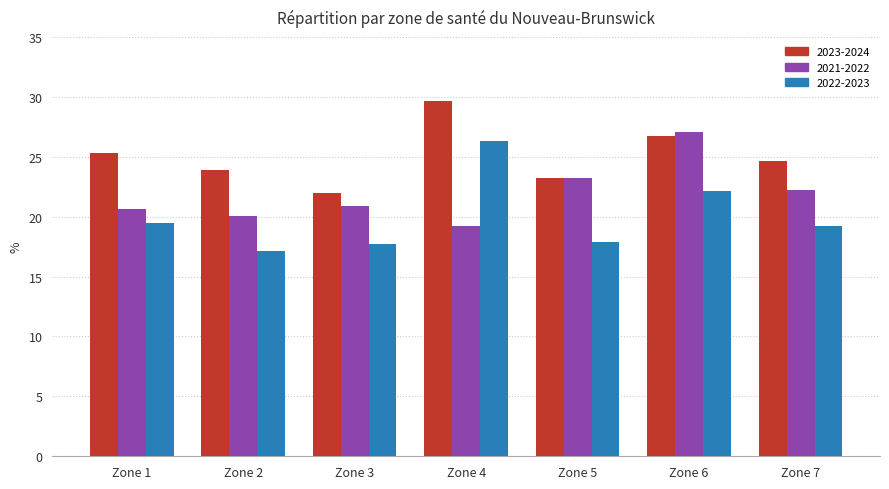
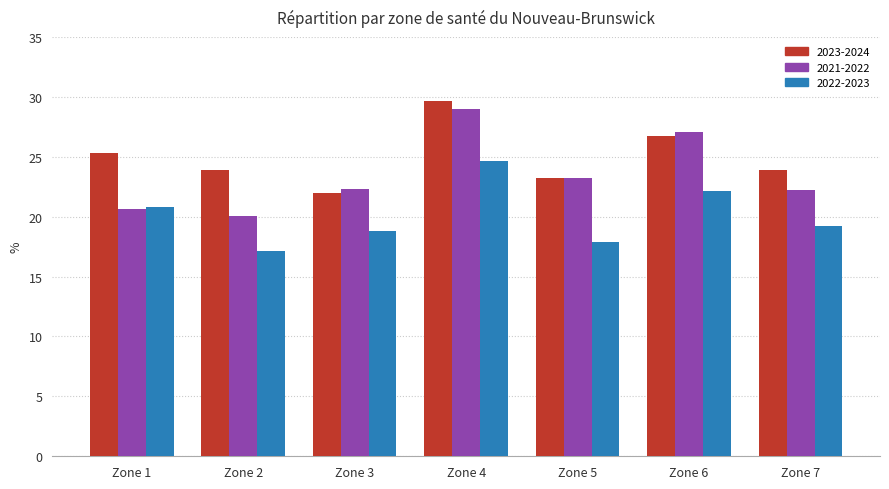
  {
    "2023-2024": {
      "Zone 1": 25.3,
      "Zone 2": 23.9,
      "Zone 3": 22.0,
      "Zone 4": 29.7,
      "Zone 5": 23.2,
      "Zone 6": 26.7,
-     "Zone 7": 24.6
+     "Zone 7": 23.9
    },
    "2021-2022": {
      "Zone 1": 20.7,
      "Zone 2": 20.0,
-     "Zone 3": 20.9,
-     "Zone 4": 19.2,
+     "Zone 3": 22.3,
+     "Zone 4": 29.0,
      "Zone 5": 23.2,
      "Zone 6": 27.1,
      "Zone 7": 22.2
    },
    "2022-2023": {
-     "Zone 1": 19.4,
+     "Zone 1": 20.8,
      "Zone 2": 17.1,
-     "Zone 3": 17.7,
-     "Zone 4": 26.3,
+     "Zone 3": 18.8,
+     "Zone 4": 24.7,
      "Zone 5": 17.9,
      "Zone 6": 22.2,
      "Zone 7": 19.2
    }
  }
